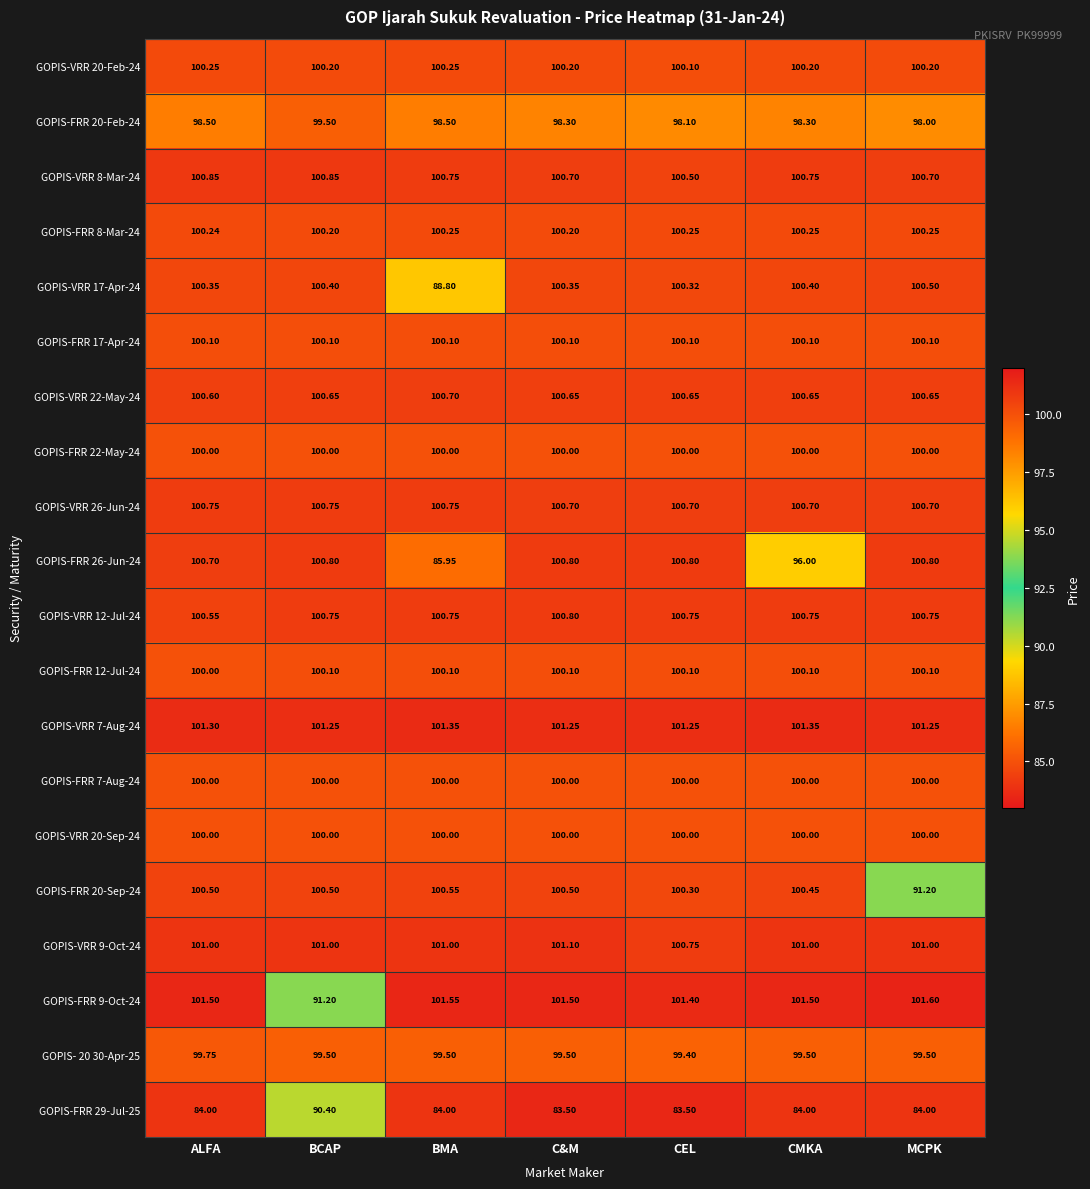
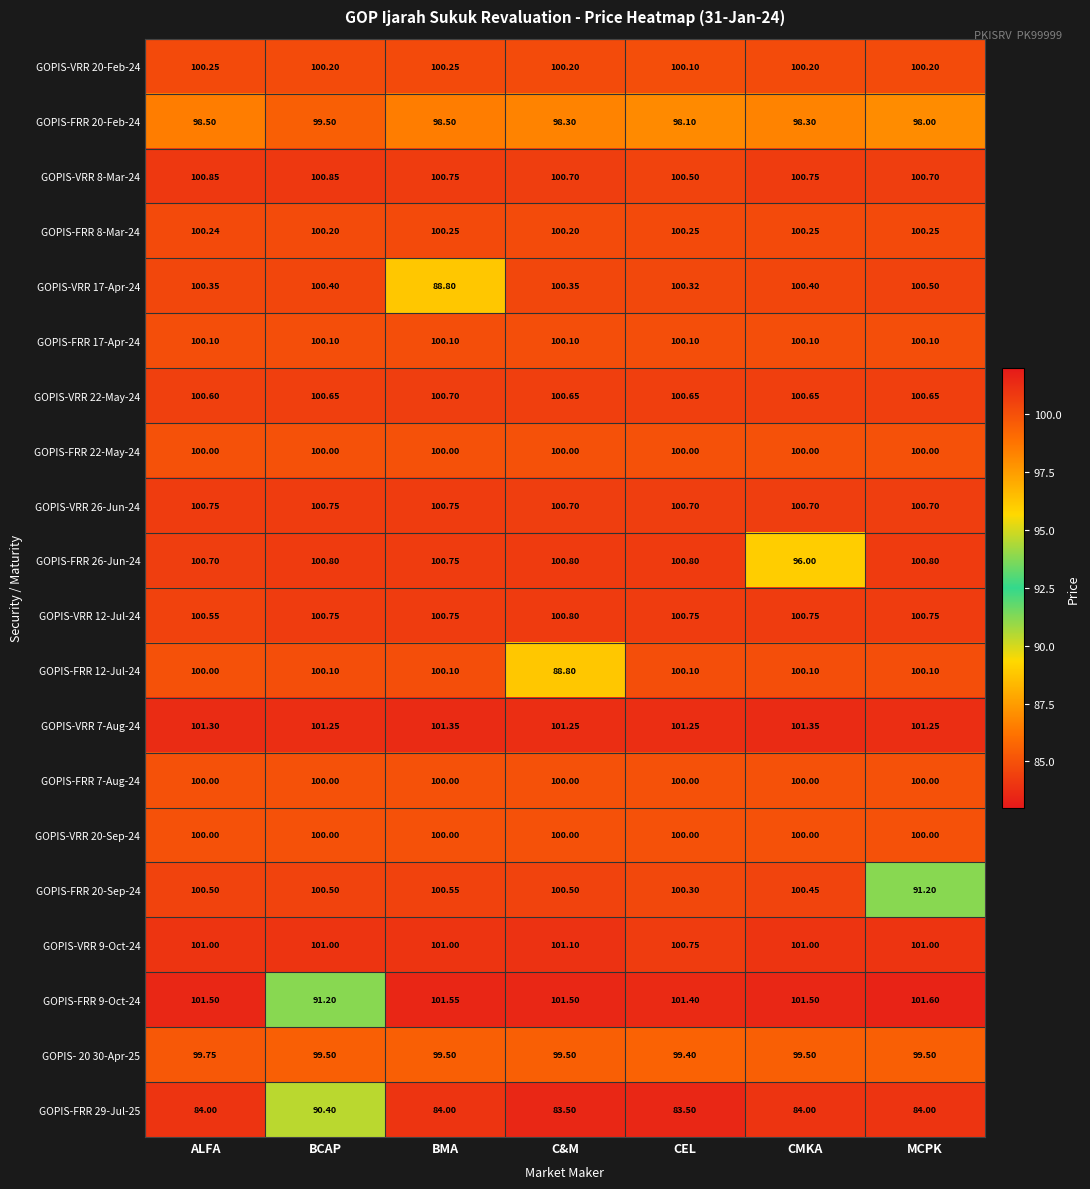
  {
    "GOPIS-VRR 20-Feb-24": {
      "ALFA": 100.25,
      "BCAP": 100.20,
      "BMA": 100.25,
      "C&M": 100.20,
      "CEL": 100.10,
      "CMKA": 100.20,
      "MCPK": 100.20
    },
    "GOPIS-FRR 20-Feb-24": {
      "ALFA": 98.50,
      "BCAP": 99.50,
      "BMA": 98.50,
      "C&M": 98.30,
      "CEL": 98.10,
      "CMKA": 98.30,
      "MCPK": 98.00
    },
    "GOPIS-VRR 8-Mar-24": {
      "ALFA": 100.85,
      "BCAP": 100.85,
      "BMA": 100.75,
      "C&M": 100.70,
      "CEL": 100.50,
      "CMKA": 100.75,
      "MCPK": 100.70
    },
    "GOPIS-FRR 8-Mar-24": {
      "ALFA": 100.24,
      "BCAP": 100.20,
      "BMA": 100.25,
      "C&M": 100.20,
      "CEL": 100.25,
      "CMKA": 100.25,
      "MCPK": 100.25
    },
    "GOPIS-VRR 17-Apr-24": {
      "ALFA": 100.35,
      "BCAP": 100.40,
      "BMA": 88.80,
      "C&M": 100.35,
      "CEL": 100.32,
      "CMKA": 100.40,
      "MCPK": 100.50
    },
    "GOPIS-FRR 17-Apr-24": {
      "ALFA": 100.10,
      "BCAP": 100.10,
      "BMA": 100.10,
      "C&M": 100.10,
      "CEL": 100.10,
      "CMKA": 100.10,
      "MCPK": 100.10
    },
    "GOPIS-VRR 22-May-24": {
      "ALFA": 100.60,
      "BCAP": 100.65,
      "BMA": 100.70,
      "C&M": 100.65,
      "CEL": 100.65,
      "CMKA": 100.65,
      "MCPK": 100.65
    },
    "GOPIS-FRR 22-May-24": {
      "ALFA": 100.00,
      "BCAP": 100.00,
      "BMA": 100.00,
      "C&M": 100.00,
      "CEL": 100.00,
      "CMKA": 100.00,
      "MCPK": 100.00
    },
    "GOPIS-VRR 26-Jun-24": {
      "ALFA": 100.75,
      "BCAP": 100.75,
      "BMA": 100.75,
      "C&M": 100.70,
      "CEL": 100.70,
      "CMKA": 100.70,
      "MCPK": 100.70
    },
    "GOPIS-FRR 26-Jun-24": {
      "ALFA": 100.70,
      "BCAP": 100.80,
-     "BMA": 85.95,
+     "BMA": 100.75,
      "C&M": 100.80,
      "CEL": 100.80,
      "CMKA": 96.00,
      "MCPK": 100.80
    },
    "GOPIS-VRR 12-Jul-24": {
      "ALFA": 100.55,
      "BCAP": 100.75,
      "BMA": 100.75,
      "C&M": 100.80,
      "CEL": 100.75,
      "CMKA": 100.75,
      "MCPK": 100.75
    },
    "GOPIS-FRR 12-Jul-24": {
      "ALFA": 100.00,
      "BCAP": 100.10,
      "BMA": 100.10,
-     "C&M": 100.10,
+     "C&M": 88.80,
      "CEL": 100.10,
      "CMKA": 100.10,
      "MCPK": 100.10
    },
    "GOPIS-VRR 7-Aug-24": {
      "ALFA": 101.30,
      "BCAP": 101.25,
      "BMA": 101.35,
      "C&M": 101.25,
      "CEL": 101.25,
      "CMKA": 101.35,
      "MCPK": 101.25
    },
    "GOPIS-FRR 7-Aug-24": {
      "ALFA": 100.00,
      "BCAP": 100.00,
      "BMA": 100.00,
      "C&M": 100.00,
      "CEL": 100.00,
      "CMKA": 100.00,
      "MCPK": 100.00
    },
    "GOPIS-VRR 20-Sep-24": {
      "ALFA": 100.00,
      "BCAP": 100.00,
      "BMA": 100.00,
      "C&M": 100.00,
      "CEL": 100.00,
      "CMKA": 100.00,
      "MCPK": 100.00
    },
    "GOPIS-FRR 20-Sep-24": {
      "ALFA": 100.50,
      "BCAP": 100.50,
      "BMA": 100.55,
      "C&M": 100.50,
      "CEL": 100.30,
      "CMKA": 100.45,
      "MCPK": 91.20
    },
    "GOPIS-VRR 9-Oct-24": {
      "ALFA": 101.00,
      "BCAP": 101.00,
      "BMA": 101.00,
      "C&M": 101.10,
      "CEL": 100.75,
      "CMKA": 101.00,
      "MCPK": 101.00
    },
    "GOPIS-FRR 9-Oct-24": {
      "ALFA": 101.50,
      "BCAP": 91.20,
      "BMA": 101.55,
      "C&M": 101.50,
      "CEL": 101.40,
      "CMKA": 101.50,
      "MCPK": 101.60
    },
    "GOPIS- 20 30-Apr-25": {
      "ALFA": 99.75,
      "BCAP": 99.50,
      "BMA": 99.50,
      "C&M": 99.50,
      "CEL": 99.40,
      "CMKA": 99.50,
      "MCPK": 99.50
    },
    "GOPIS-FRR 29-Jul-25": {
      "ALFA": 84.00,
      "BCAP": 90.40,
      "BMA": 84.00,
      "C&M": 83.50,
      "CEL": 83.50,
      "CMKA": 84.00,
      "MCPK": 84.00
    }
  }
